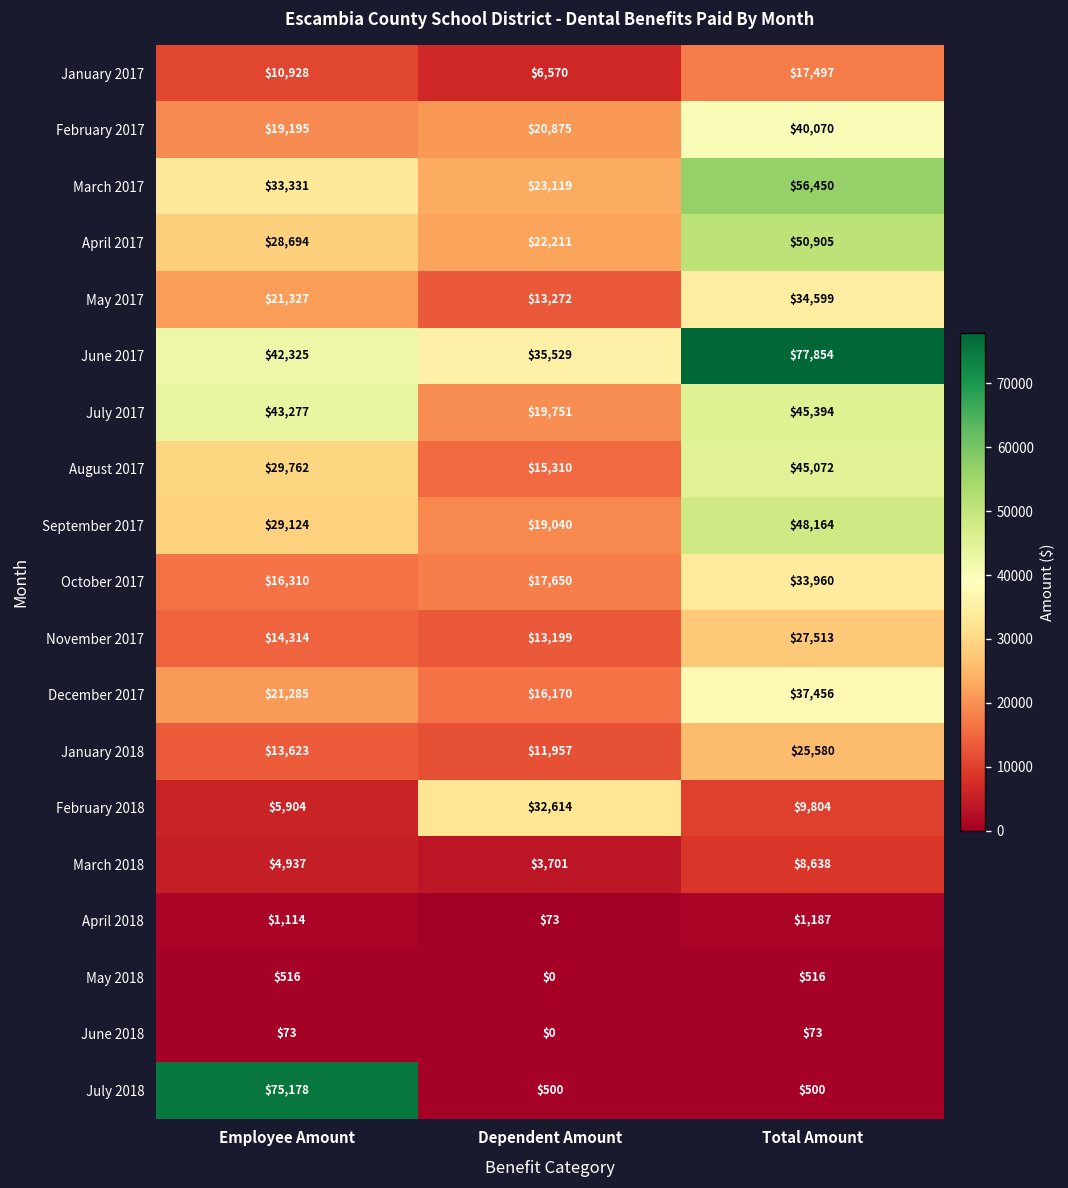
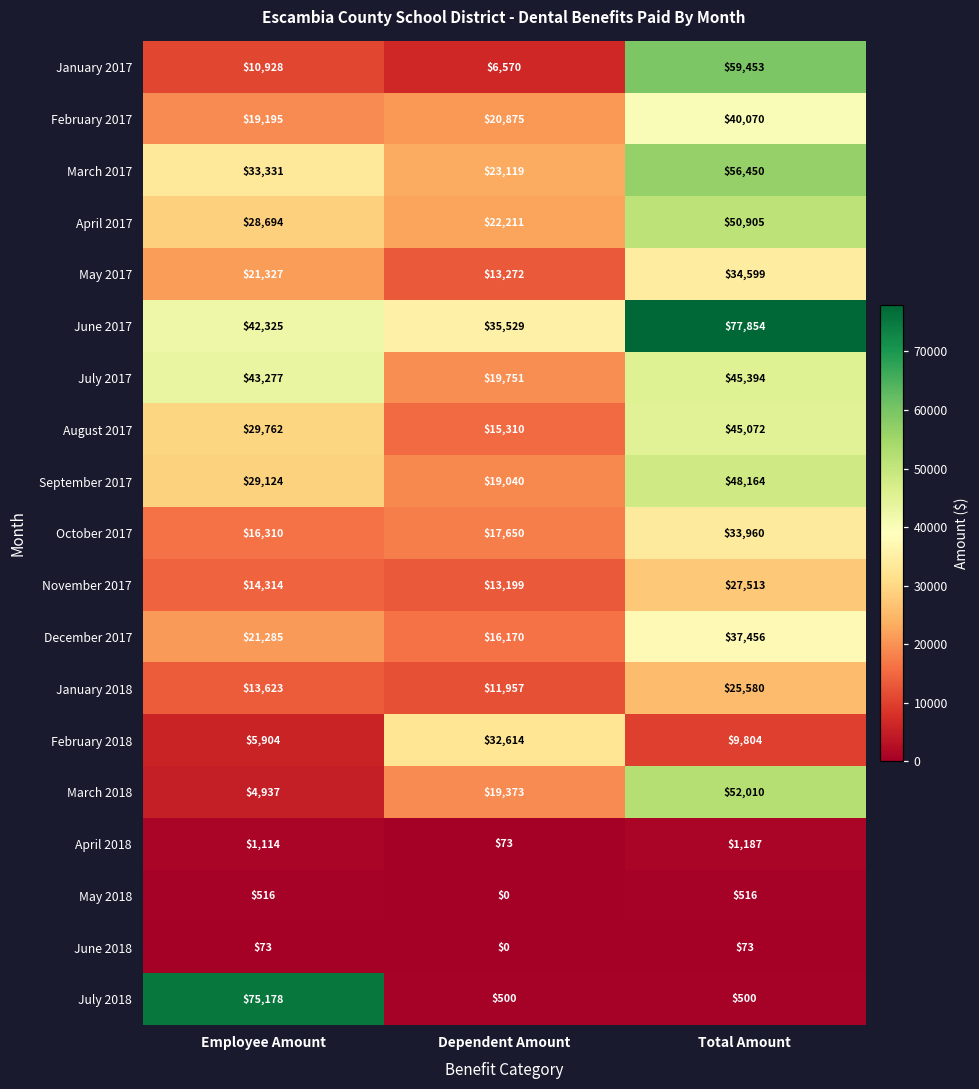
  {
    "January 2017": {
      "Employee Amount": "$10,928",
      "Dependent Amount": "$6,570",
-     "Total Amount": "$17,497"
+     "Total Amount": "$59,453"
    },
    "February 2017": {
      "Employee Amount": "$19,195",
      "Dependent Amount": "$20,875",
      "Total Amount": "$40,070"
    },
    "March 2017": {
      "Employee Amount": "$33,331",
      "Dependent Amount": "$23,119",
      "Total Amount": "$56,450"
    },
    "April 2017": {
      "Employee Amount": "$28,694",
      "Dependent Amount": "$22,211",
      "Total Amount": "$50,905"
    },
    "May 2017": {
      "Employee Amount": "$21,327",
      "Dependent Amount": "$13,272",
      "Total Amount": "$34,599"
    },
    "June 2017": {
      "Employee Amount": "$42,325",
      "Dependent Amount": "$35,529",
      "Total Amount": "$77,854"
    },
    "July 2017": {
      "Employee Amount": "$43,277",
      "Dependent Amount": "$19,751",
      "Total Amount": "$45,394"
    },
    "August 2017": {
      "Employee Amount": "$29,762",
      "Dependent Amount": "$15,310",
      "Total Amount": "$45,072"
    },
    "September 2017": {
      "Employee Amount": "$29,124",
      "Dependent Amount": "$19,040",
      "Total Amount": "$48,164"
    },
    "October 2017": {
      "Employee Amount": "$16,310",
      "Dependent Amount": "$17,650",
      "Total Amount": "$33,960"
    },
    "November 2017": {
      "Employee Amount": "$14,314",
      "Dependent Amount": "$13,199",
      "Total Amount": "$27,513"
    },
    "December 2017": {
      "Employee Amount": "$21,285",
      "Dependent Amount": "$16,170",
      "Total Amount": "$37,456"
    },
    "January 2018": {
      "Employee Amount": "$13,623",
      "Dependent Amount": "$11,957",
      "Total Amount": "$25,580"
    },
    "February 2018": {
      "Employee Amount": "$5,904",
      "Dependent Amount": "$32,614",
      "Total Amount": "$9,804"
    },
    "March 2018": {
      "Employee Amount": "$4,937",
-     "Dependent Amount": "$3,701",
-     "Total Amount": "$8,638"
+     "Dependent Amount": "$19,373",
+     "Total Amount": "$52,010"
    },
    "April 2018": {
      "Employee Amount": "$1,114",
      "Dependent Amount": "$73",
      "Total Amount": "$1,187"
    },
    "May 2018": {
      "Employee Amount": "$516",
      "Dependent Amount": "$0",
      "Total Amount": "$516"
    },
    "June 2018": {
      "Employee Amount": "$73",
      "Dependent Amount": "$0",
      "Total Amount": "$73"
    },
    "July 2018": {
      "Employee Amount": "$75,178",
      "Dependent Amount": "$500",
      "Total Amount": "$500"
    }
  }
